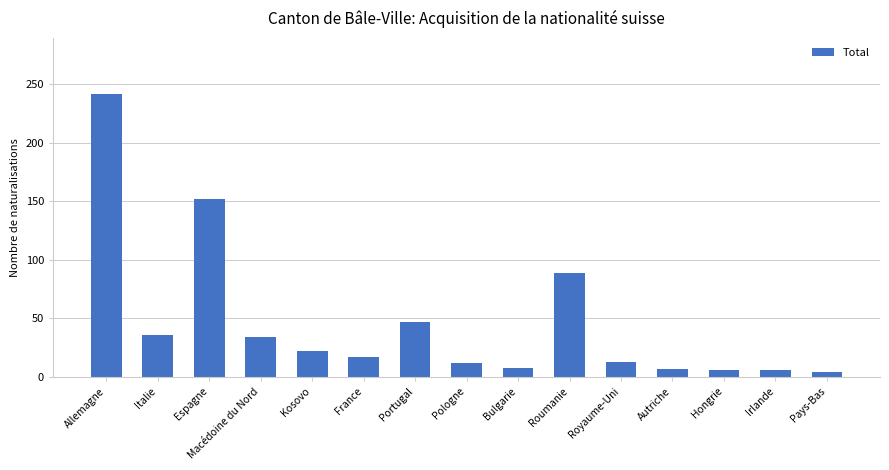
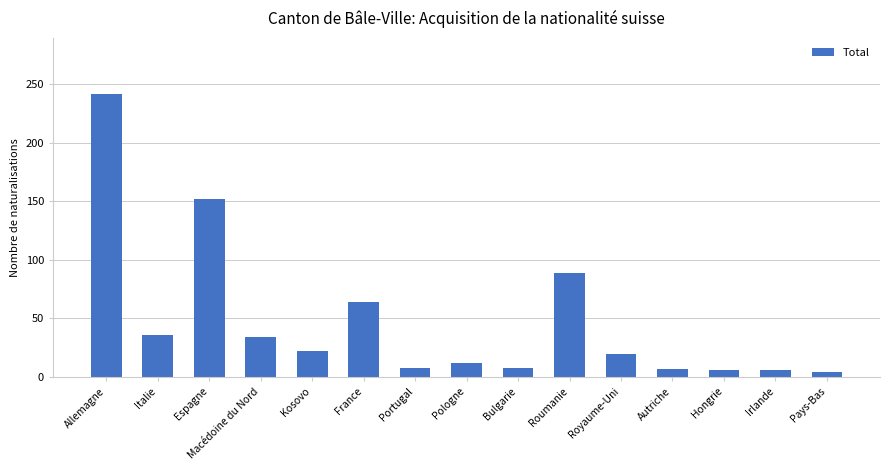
  {
    "Allemagne": 241,
    "Italie": 36,
    "Espagne": 152,
    "Macédoine du Nord": 34,
    "Kosovo": 22,
-   "France": 17,
-   "Portugal": 47,
+   "France": 64,
+   "Portugal": 8,
    "Pologne": 12,
    "Bulgarie": 8,
    "Roumanie": 89,
-   "Royaume-Uni": 13,
+   "Royaume-Uni": 20,
    "Autriche": 7,
    "Hongrie": 6,
    "Irlande": 6,
    "Pays-Bas": 4
  }
